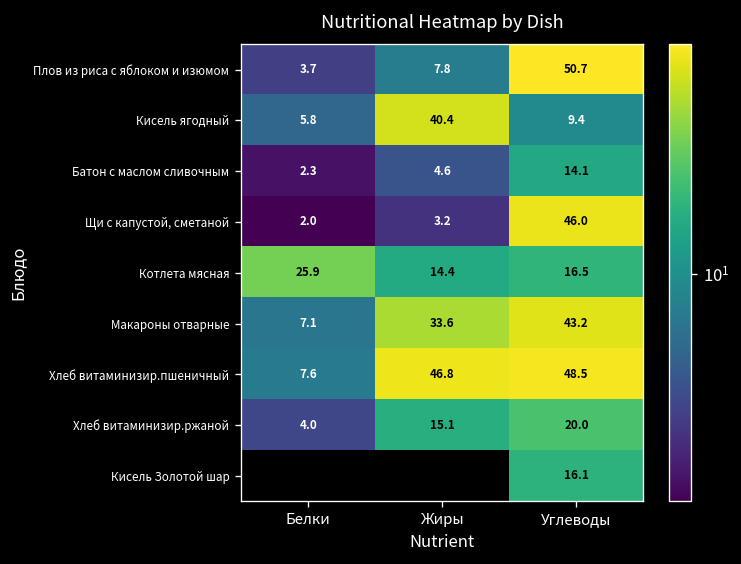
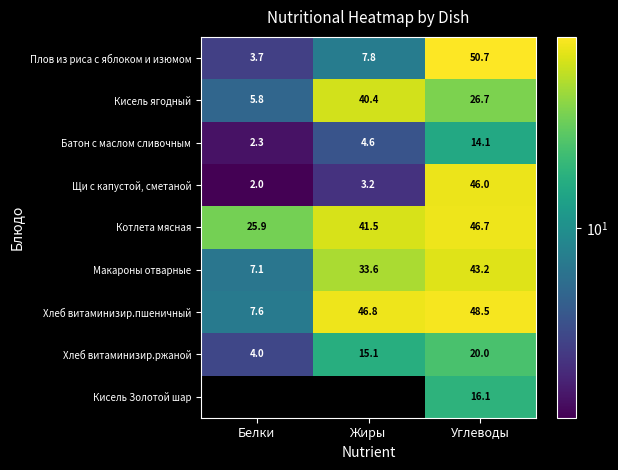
  {
    "Плов из риса с яблоком и изюмом": {
      "Белки": 3.7,
      "Жиры": 7.8,
      "Углеводы": 50.7
    },
    "Кисель ягодный": {
      "Белки": 5.8,
      "Жиры": 40.4,
-     "Углеводы": 9.4
+     "Углеводы": 26.7
    },
    "Батон с маслом сливочным": {
      "Белки": 2.3,
      "Жиры": 4.6,
      "Углеводы": 14.1
    },
    "Щи с капустой, сметаной": {
      "Белки": 2.0,
      "Жиры": 3.2,
      "Углеводы": 46.0
    },
    "Котлета мясная": {
      "Белки": 25.9,
-     "Жиры": 14.4,
-     "Углеводы": 16.5
+     "Жиры": 41.5,
+     "Углеводы": 46.7
    },
    "Макароны отварные": {
      "Белки": 7.1,
      "Жиры": 33.6,
      "Углеводы": 43.2
    },
    "Хлеб витаминизир.пшеничный": {
      "Белки": 7.6,
      "Жиры": 46.8,
      "Углеводы": 48.5
    },
    "Хлеб витаминизир.ржаной": {
      "Белки": 4.0,
      "Жиры": 15.1,
      "Углеводы": 20.0
    },
    "Кисель Золотой шар": {
      "Углеводы": 16.1
    }
  }
